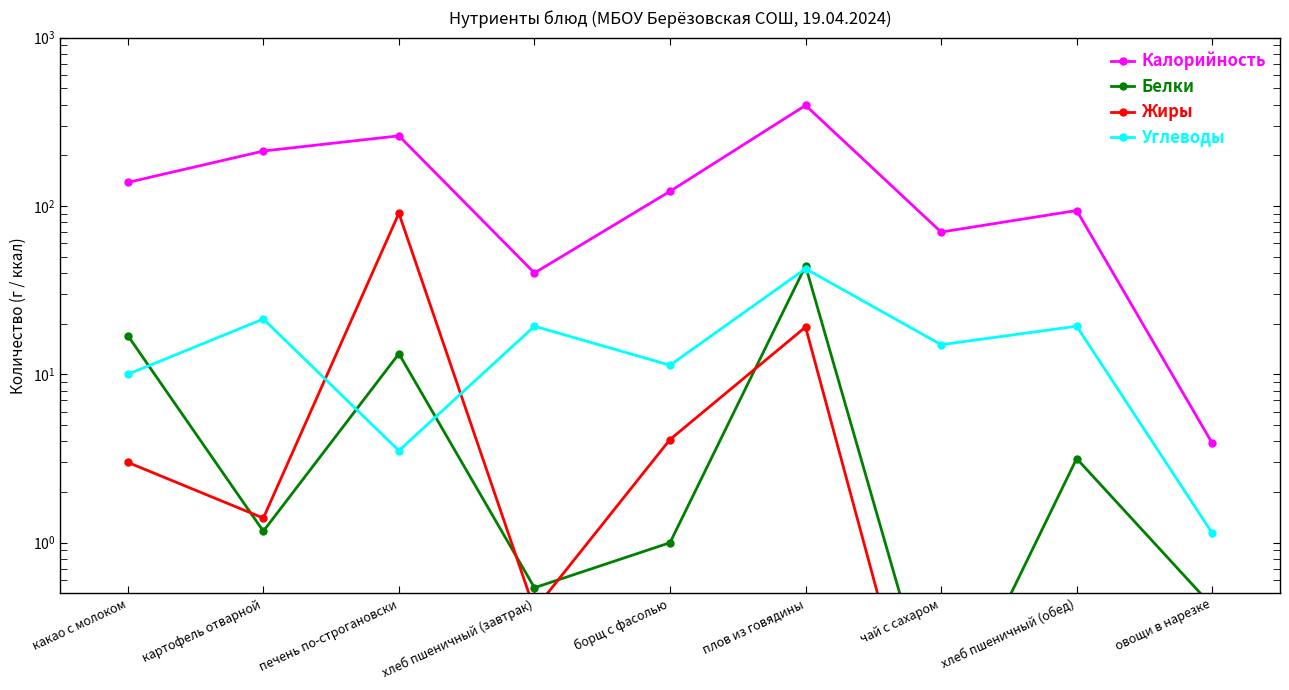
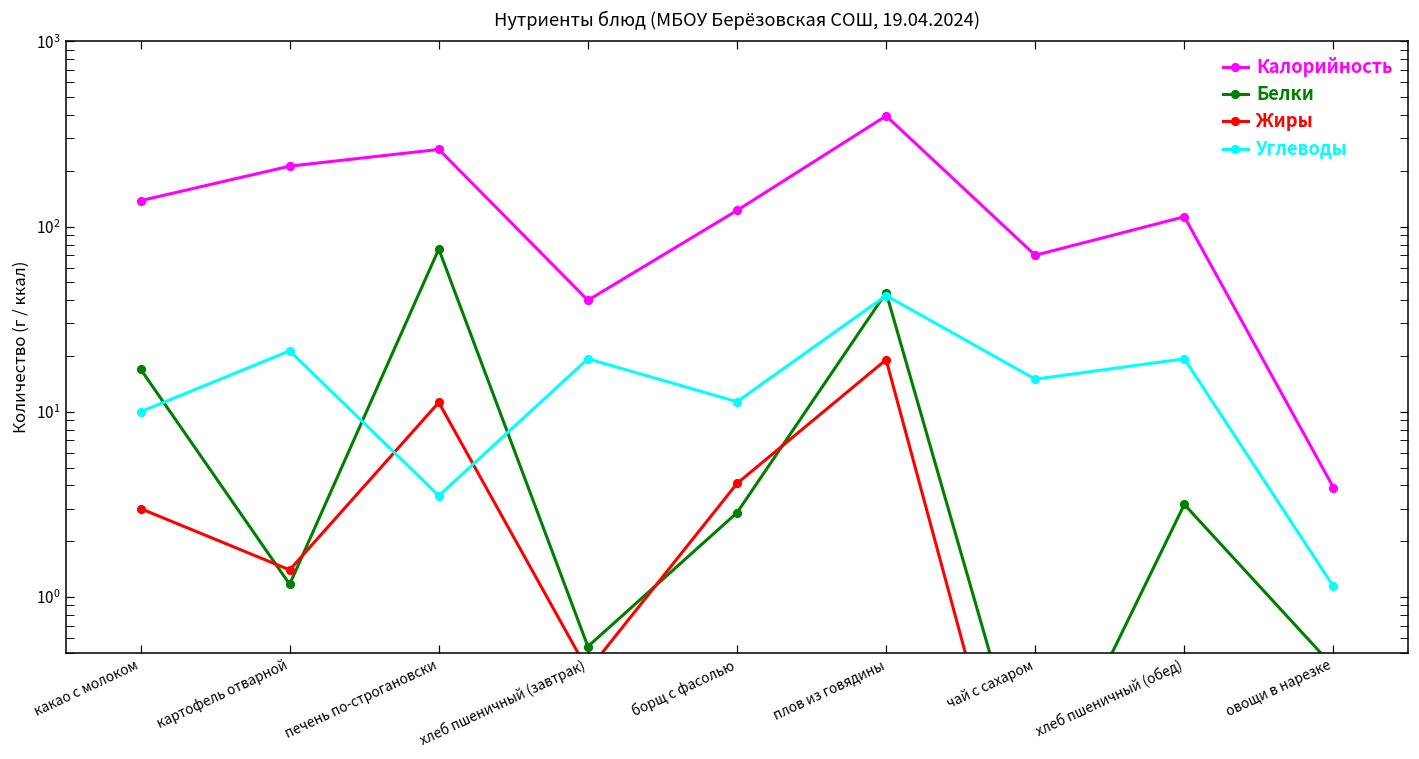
  {
    "Калорийность": {
      "какао с молоком": 140,
      "картофель отварной": 210,
      "печень по-строгановски": 260,
      "хлеб пшеничный (завтрак)": 40,
      "борщ с фасолью": 120,
      "плов из говядины": 400,
      "чай с сахаром": 70,
-     "хлеб пшеничный (обед)": 90,
+     "хлеб пшеничный (обед)": 110,
      "овощи в нарезке": 4
    },
    "Белки": {
      "какао с молоком": 17,
      "картофель отварной": 1.2,
-     "печень по-строгановски": 13,
+     "печень по-строгановски": 80,
      "хлеб пшеничный (завтрак)": 0.54,
-     "борщ с фасолью": 1.0,
+     "борщ с фасолью": 2.9,
      "плов из говядины": 44,
      "хлеб пшеничный (обед)": 3.2
    },
    "Жиры": {
      "какао с молоком": 3,
      "картофель отварной": 1.4,
-     "печень по-строгановски": 90,
+     "печень по-строгановски": 11,
      "борщ с фасолью": 4,
      "плов из говядины": 19
    },
    "Углеводы": {
      "какао с молоком": 10,
      "картофель отварной": 21,
      "печень по-строгановски": 3.5,
      "хлеб пшеничный (завтрак)": 19,
      "борщ с фасолью": 11,
      "плов из говядины": 42,
      "чай с сахаром": 15,
      "хлеб пшеничный (обед)": 19,
      "овощи в нарезке": 1.1
    }
  }
